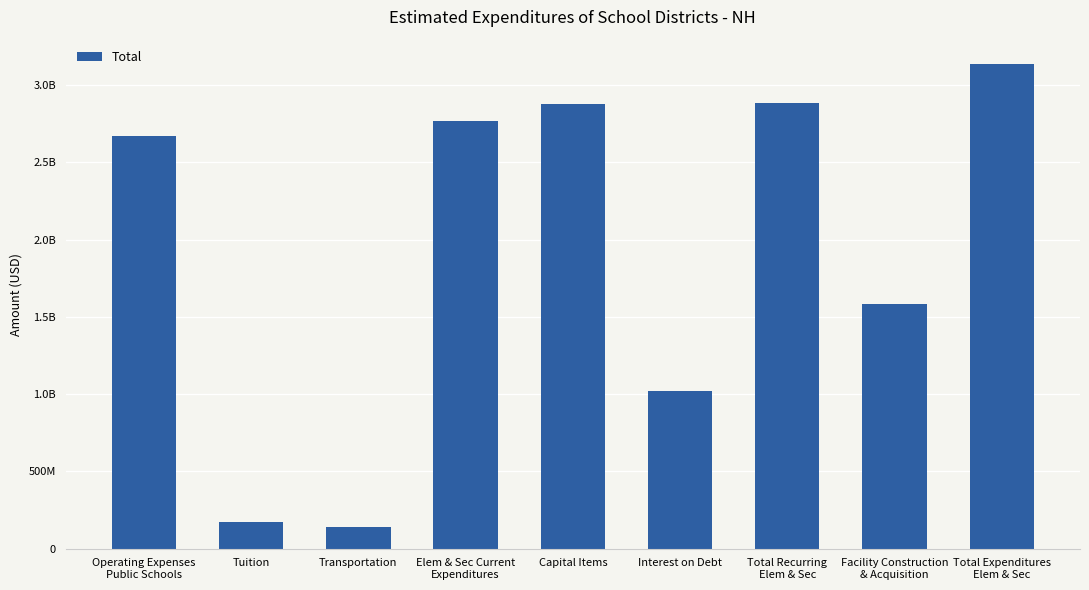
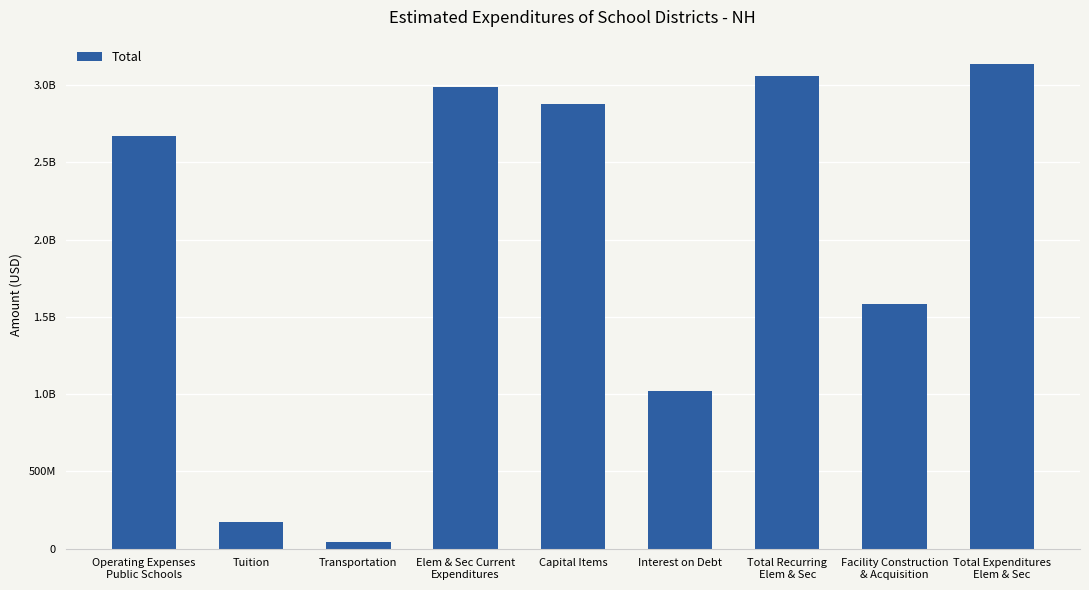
  {
    "Operating Expenses Public Schools": 2670000000,
    "Tuition": 170000000,
-   "Transportation": 140000000,
-   "Elem & Sec Current Expenditures": 2770000000,
+   "Transportation": 40000000,
+   "Elem & Sec Current Expenditures": 2990000000,
    "Capital Items": 2880000000,
    "Interest on Debt": 1020000000,
-   "Total Recurring Elem & Sec": 2880000000,
+   "Total Recurring Elem & Sec": 3060000000,
    "Facility Construction & Acquisition": 1580000000,
    "Total Expenditures Elem & Sec": 3140000000
  }
